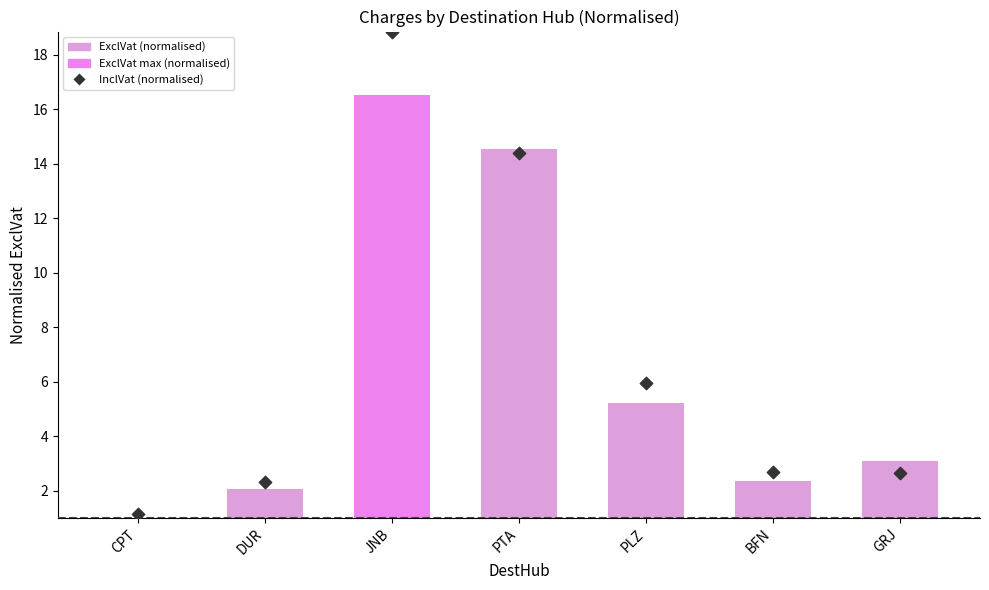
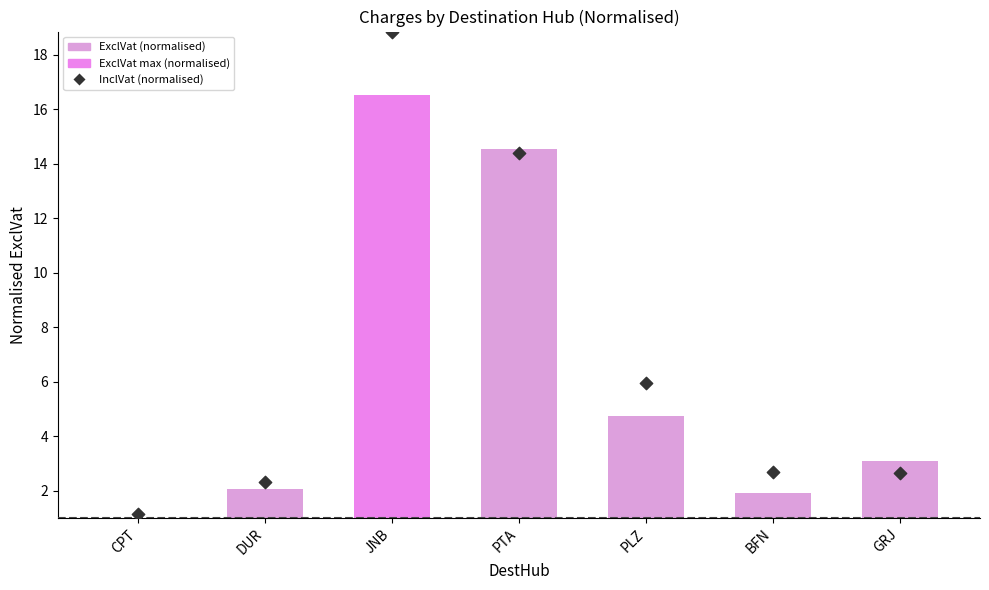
  {
    "ExclVat (normalised)": {
      "CPT": 1.0,
      "DUR": 2.0,
      "JNB": 16.5,
      "PTA": 14.6,
-     "PLZ": 5.2,
-     "BFN": 2.3,
+     "PLZ": 4.7,
+     "BFN": 1.9,
      "GRJ": 3.1
    }
  }
